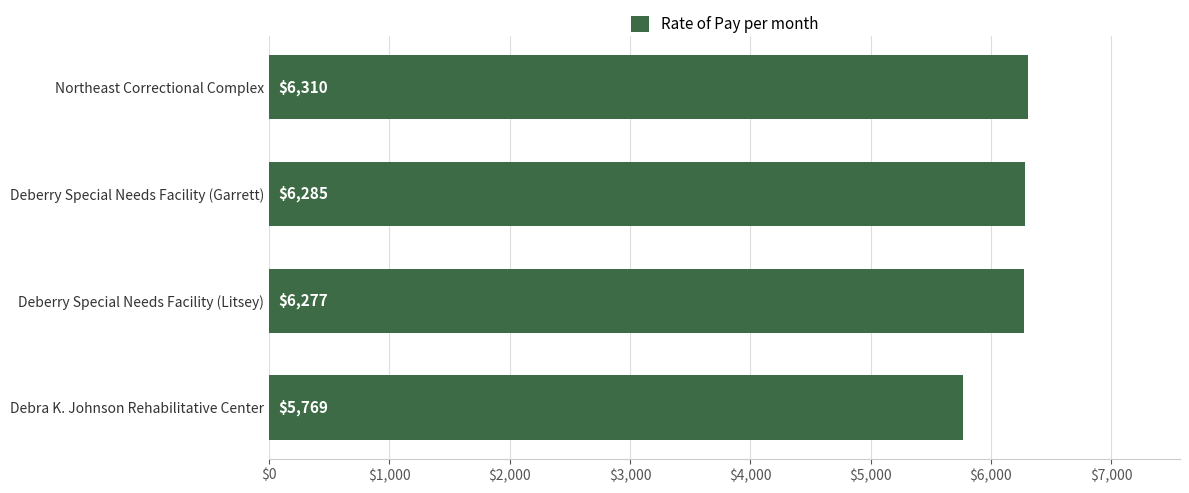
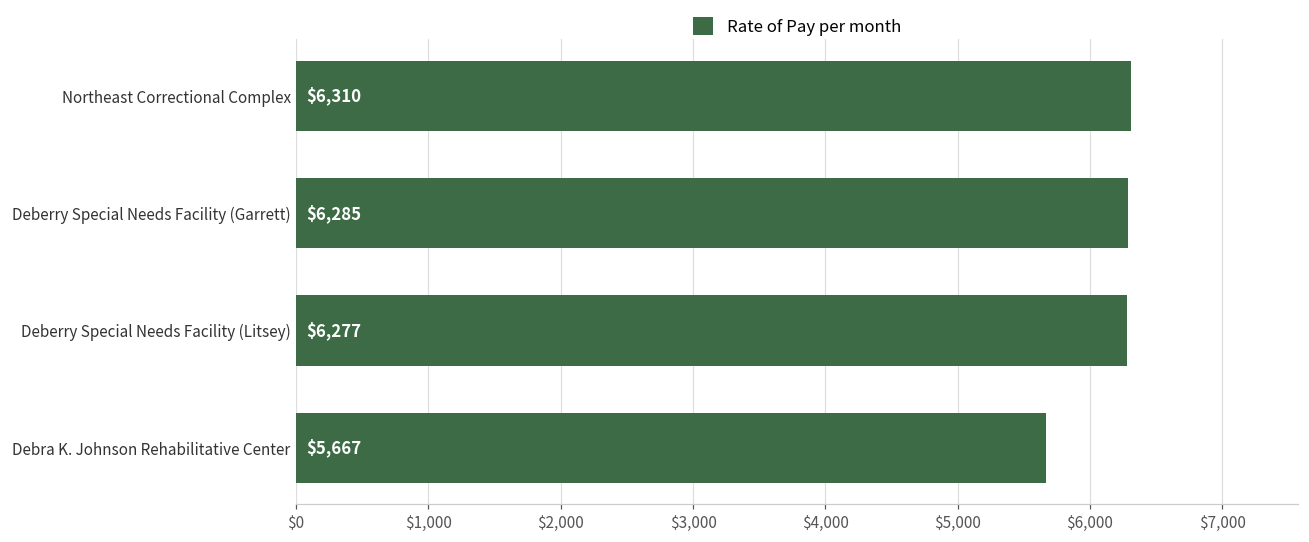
  {
    "Northeast Correctional Complex": "$6,310",
    "Deberry Special Needs Facility (Garrett)": "$6,285",
    "Deberry Special Needs Facility (Litsey)": "$6,277",
-   "Debra K. Johnson Rehabilitative Center": "$5,769"
+   "Debra K. Johnson Rehabilitative Center": "$5,667"
  }
